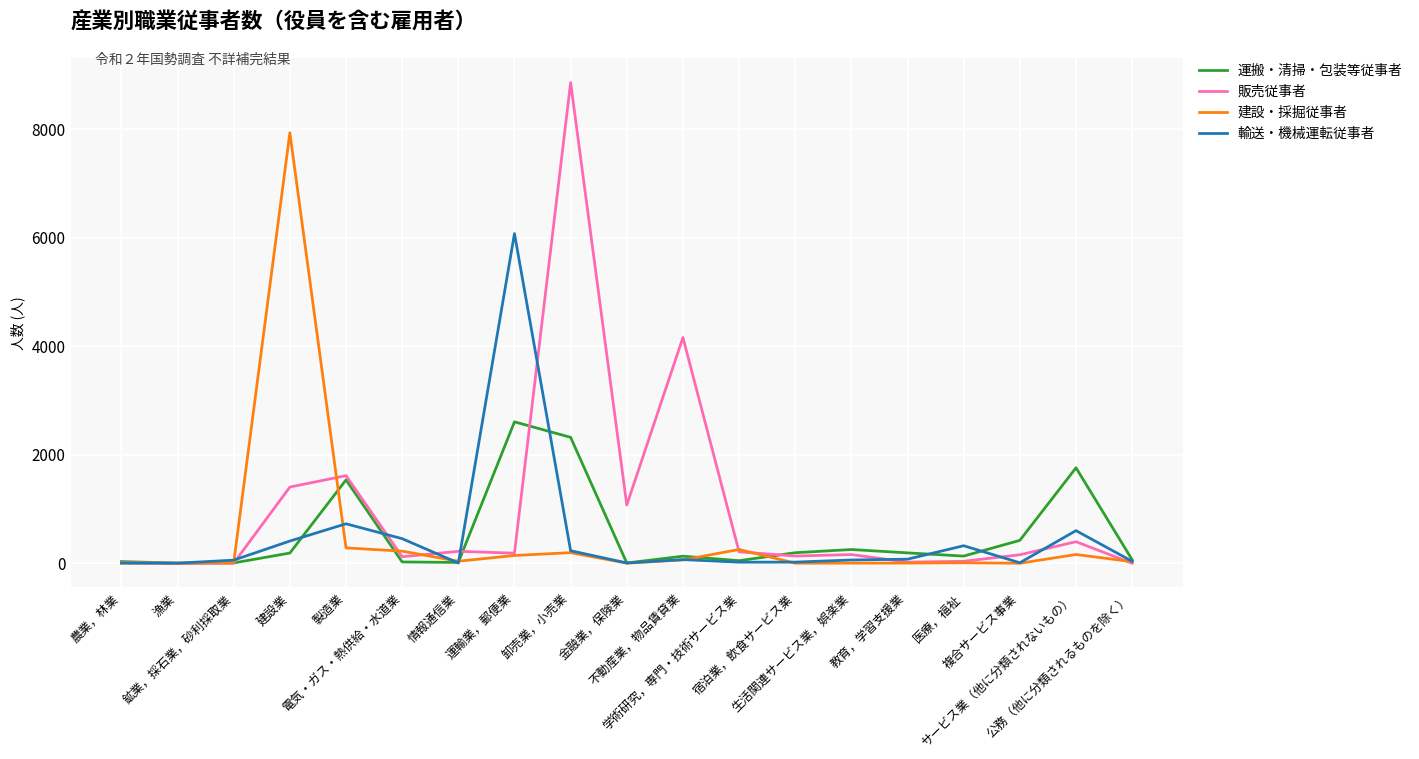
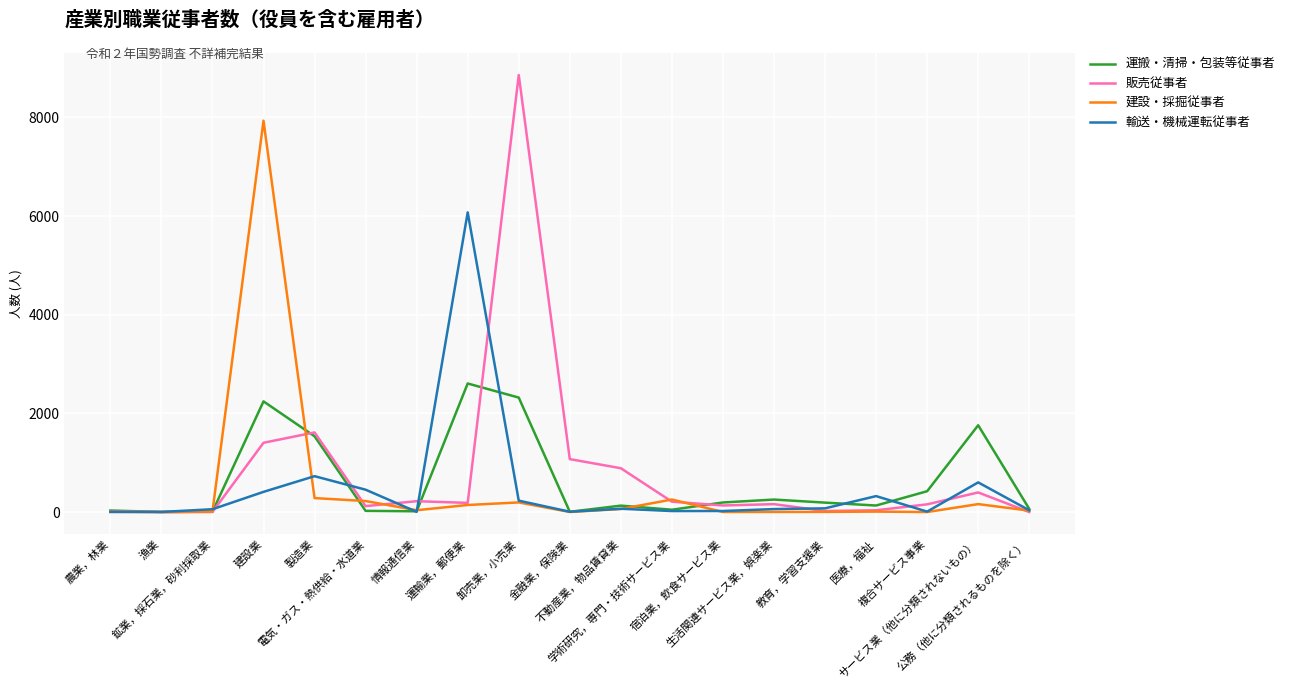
  {
    "運搬・清掃・包装等従事者": {
-     "建設業": 200,
+     "建設業": 2200,
      "製造業": 1500,
      "電気・ガス・熱供給・水道業": 0,
      "運輸業，郵便業": 2600,
      "卸売業，小売業": 2300,
      "不動産業，物品賃貸業": 100,
      "宿泊業，飲食サービス業": 200,
      "生活関連サービス業，娯楽業": 300,
      "教育，学習支援業": 200,
      "医療，福祉": 100,
      "複合サービス事業": 400,
      "サービス業（他に分類されないもの）": 1800
    },
    "販売従事者": {
      "建設業": 1400,
      "製造業": 1600,
      "電気・ガス・熱供給・水道業": 100,
      "情報通信業": 200,
      "卸売業，小売業": 8900,
      "金融業，保険業": 1100,
-     "不動産業，物品賃貸業": 4200,
+     "不動産業，物品賃貸業": 900,
      "宿泊業，飲食サービス業": 100,
      "生活関連サービス業，娯楽業": 200,
      "複合サービス事業": 200,
      "サービス業（他に分類されないもの）": 400
    },
    "建設・採掘従事者": {
      "建設業": 7900,
      "製造業": 300,
      "電気・ガス・熱供給・水道業": 200,
      "生活関連サービス業，娯楽業": 0,
      "サービス業（他に分類されないもの）": 200
    },
    "輸送・機械運転従事者": {
      "建設業": 400,
      "製造業": 700,
      "電気・ガス・熱供給・水道業": 500,
      "運輸業，郵便業": 6100,
      "生活関連サービス業，娯楽業": 100,
      "教育，学習支援業": 100,
      "医療，福祉": 300,
      "サービス業（他に分類されないもの）": 600
    }
  }
